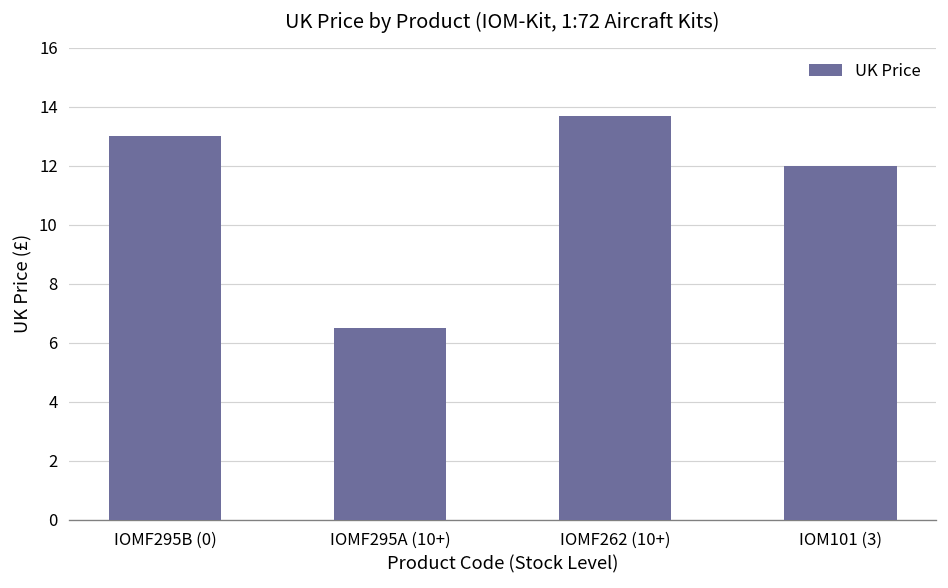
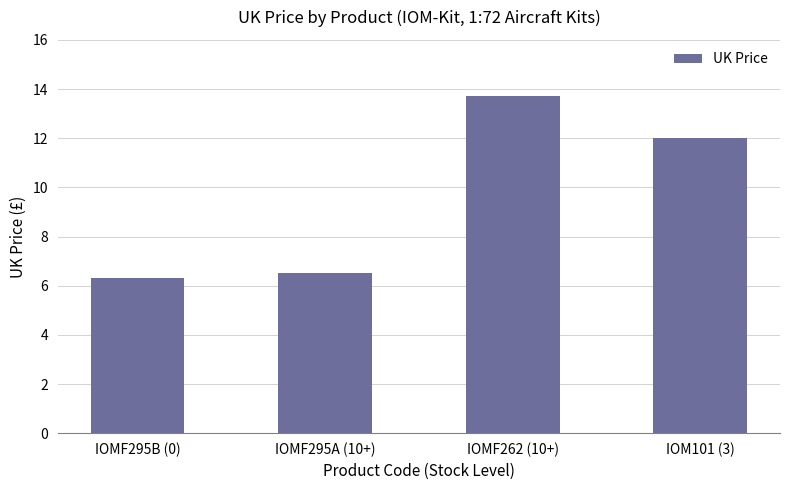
  {
-   "IOMF295B (0)": 13.0,
+   "IOMF295B (0)": 6.3,
    "IOMF295A (10+)": 6.5,
    "IOMF262 (10+)": 13.7,
    "IOM101 (3)": 12.0
  }
